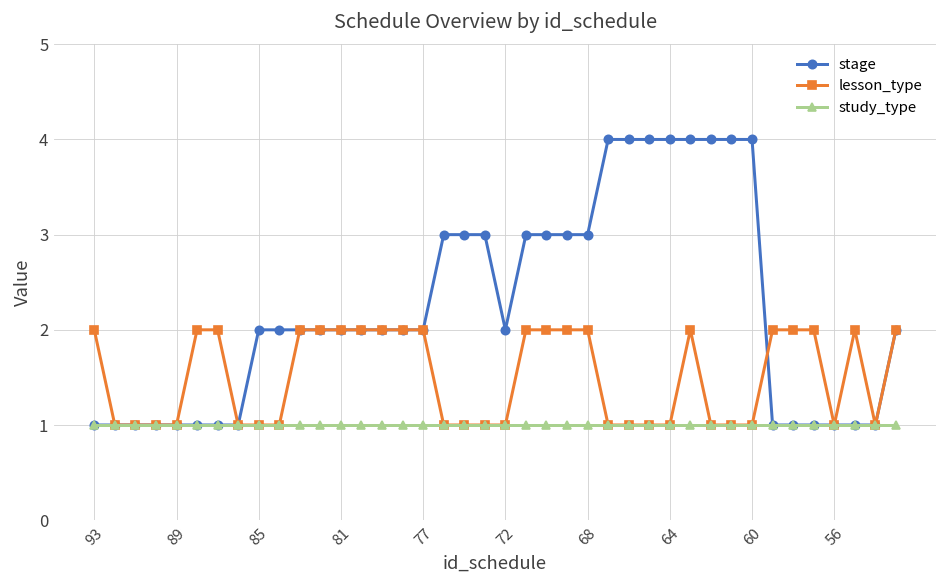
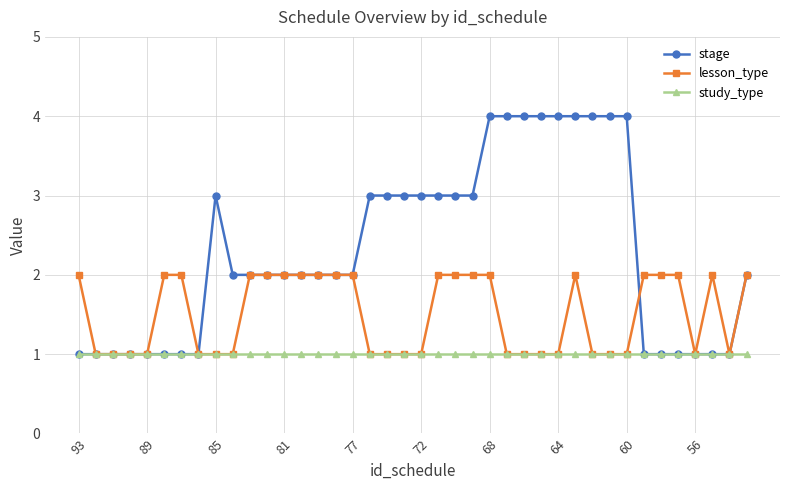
  {
    "stage": {
-     "85": 2,
-     "72": 2,
-     "68": 3,
+     "85": 3,
+     "72": 3,
+     "68": 4,
      "64": 4,
      "60": 4
    },
    "lesson_type": {
      "93": 2,
      "68": 2
    },
    "study_type": {
      "81": 1,
      "77": 1,
      "68": 1
    }
  }
